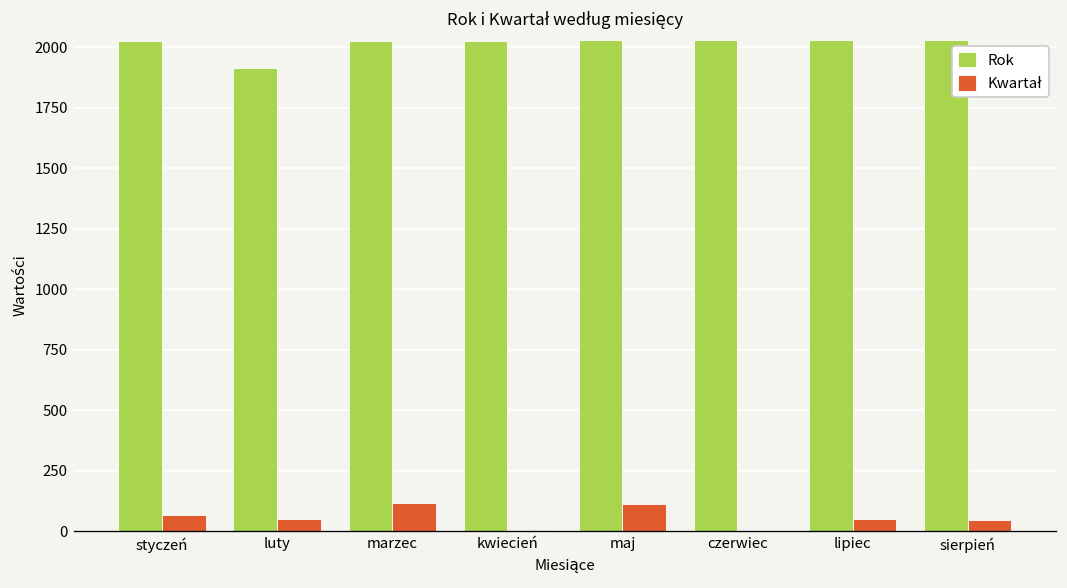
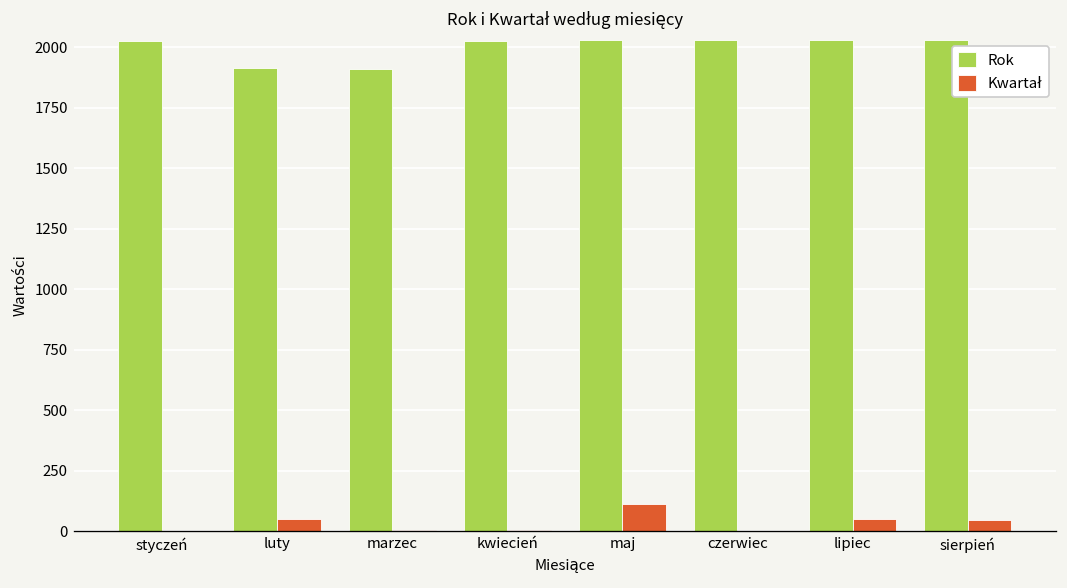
  {
    "Rok": {
      "styczeń": 2020,
      "luty": 1910,
-     "marzec": 2030,
+     "marzec": 1910,
      "kwiecień": 2030,
      "maj": 2030,
      "czerwiec": 2030,
      "lipiec": 2030,
      "sierpień": 2030
    },
    "Kwartał": {
-     "styczeń": 70,
+     "styczeń": 0,
      "luty": 50,
-     "marzec": 120,
+     "marzec": 0,
      "maj": 110,
      "czerwiec": 0,
      "lipiec": 50,
      "sierpień": 50
    }
  }
